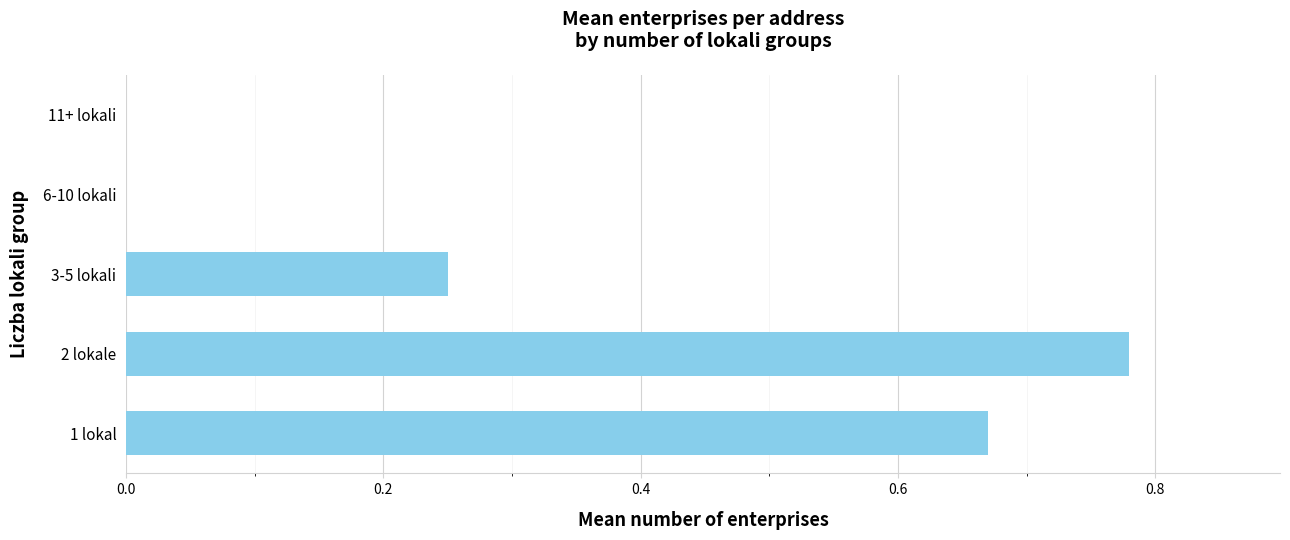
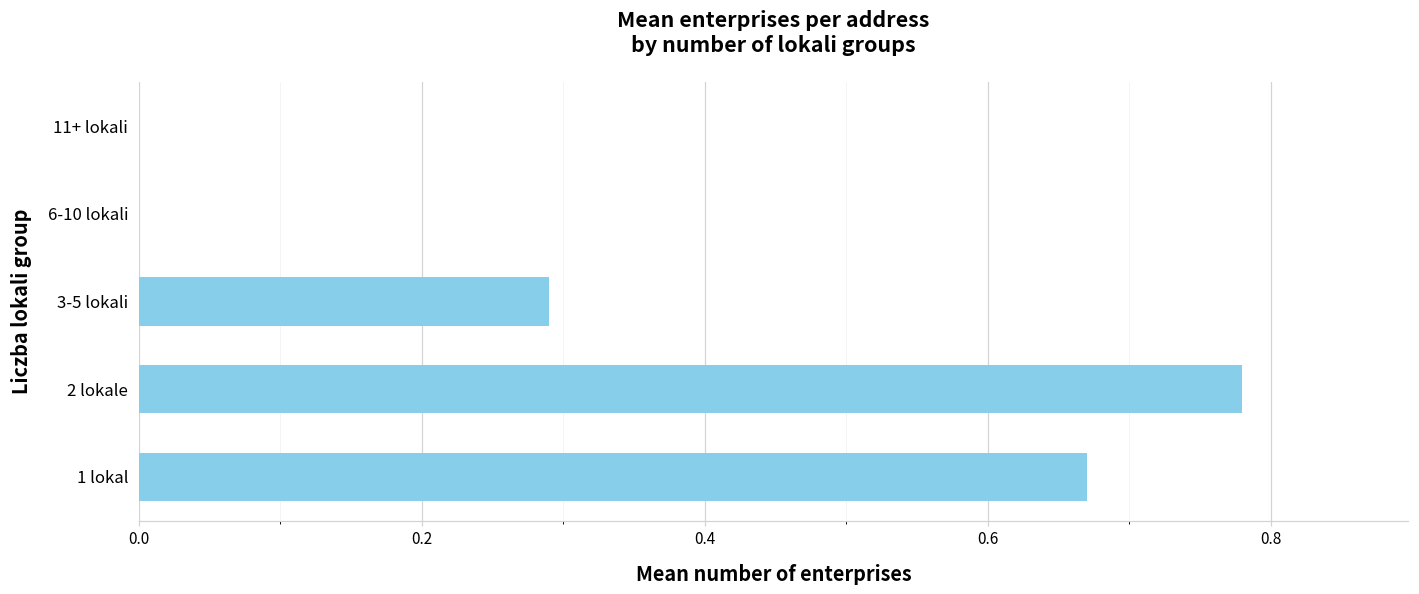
  {
    "11+ lokali": 0.00,
    "6-10 lokali": 0.00,
-   "3-5 lokali": 0.25,
+   "3-5 lokali": 0.29,
    "2 lokale": 0.78,
    "1 lokal": 0.67
  }
